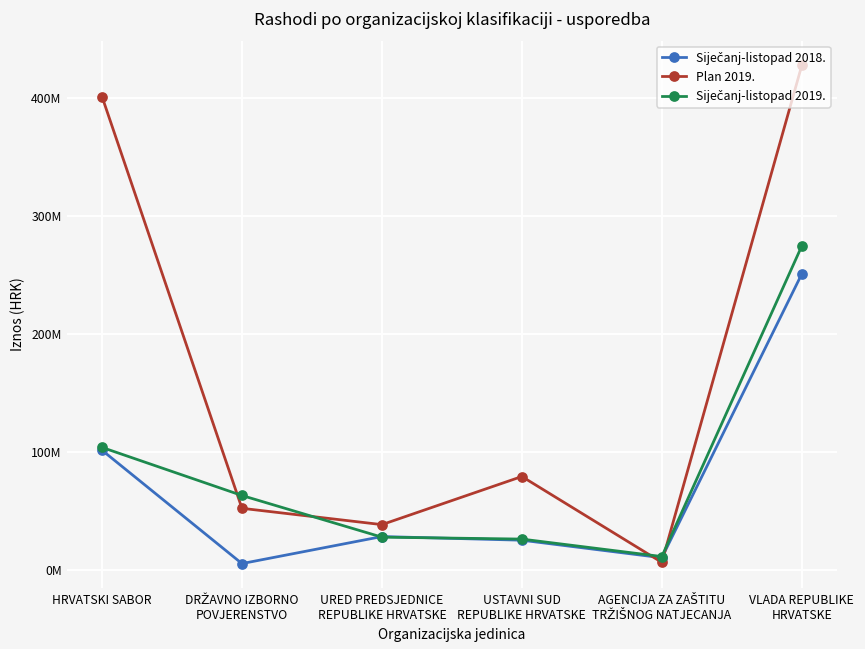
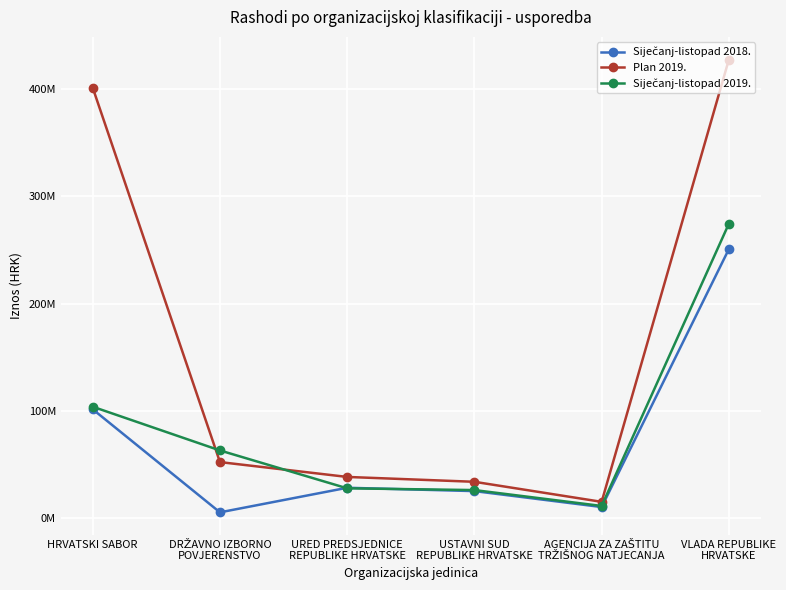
  {
    "Siječanj-listopad 2018.": {
      "HRVATSKI SABOR": 101000000,
      "DRŽAVNO IZBORNO POVJERENSTVO": 5000000,
      "VLADA REPUBLIKE HRVATSKE": 251000000
    },
    "Plan 2019.": {
      "HRVATSKI SABOR": 401000000,
      "DRŽAVNO IZBORNO POVJERENSTVO": 52000000,
      "URED PREDSJEDNICE REPUBLIKE HRVATSKE": 38000000,
-     "USTAVNI SUD REPUBLIKE HRVATSKE": 79000000,
-     "AGENCIJA ZA ZAŠTITU TRŽIŠNOG NATJECANJA": 6000000
+     "USTAVNI SUD REPUBLIKE HRVATSKE": 34000000,
+     "AGENCIJA ZA ZAŠTITU TRŽIŠNOG NATJECANJA": 15000000
    },
    "Siječanj-listopad 2019.": {
      "HRVATSKI SABOR": 104000000,
      "DRŽAVNO IZBORNO POVJERENSTVO": 63000000,
      "VLADA REPUBLIKE HRVATSKE": 275000000
    }
  }
